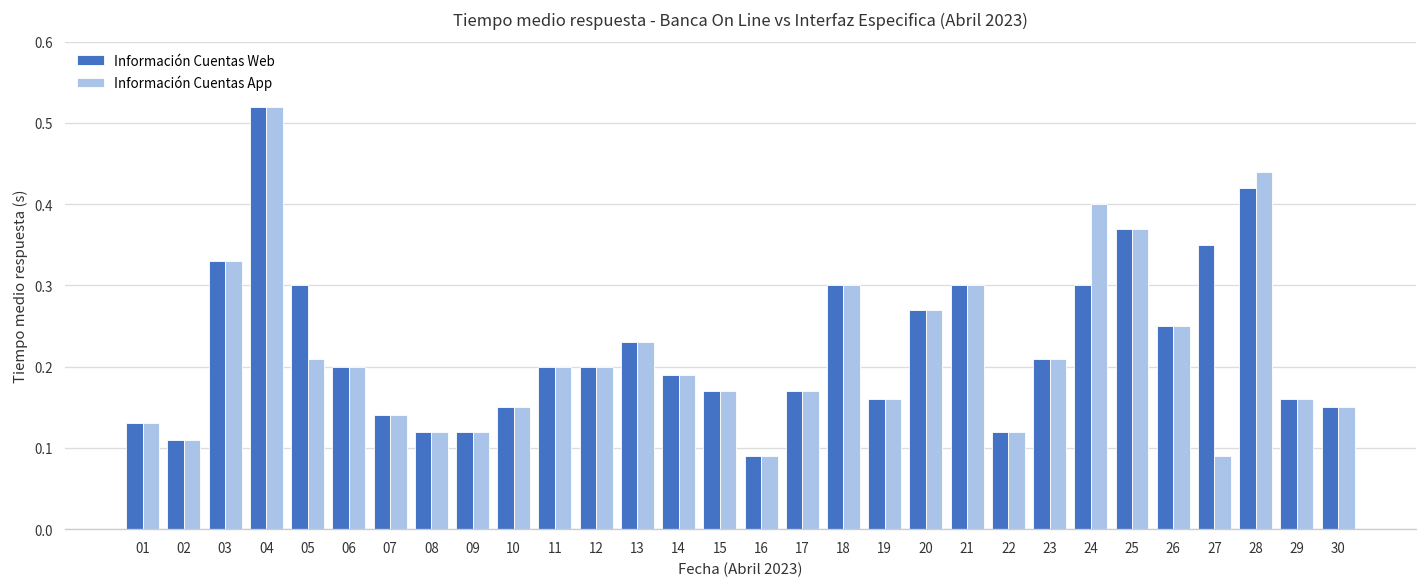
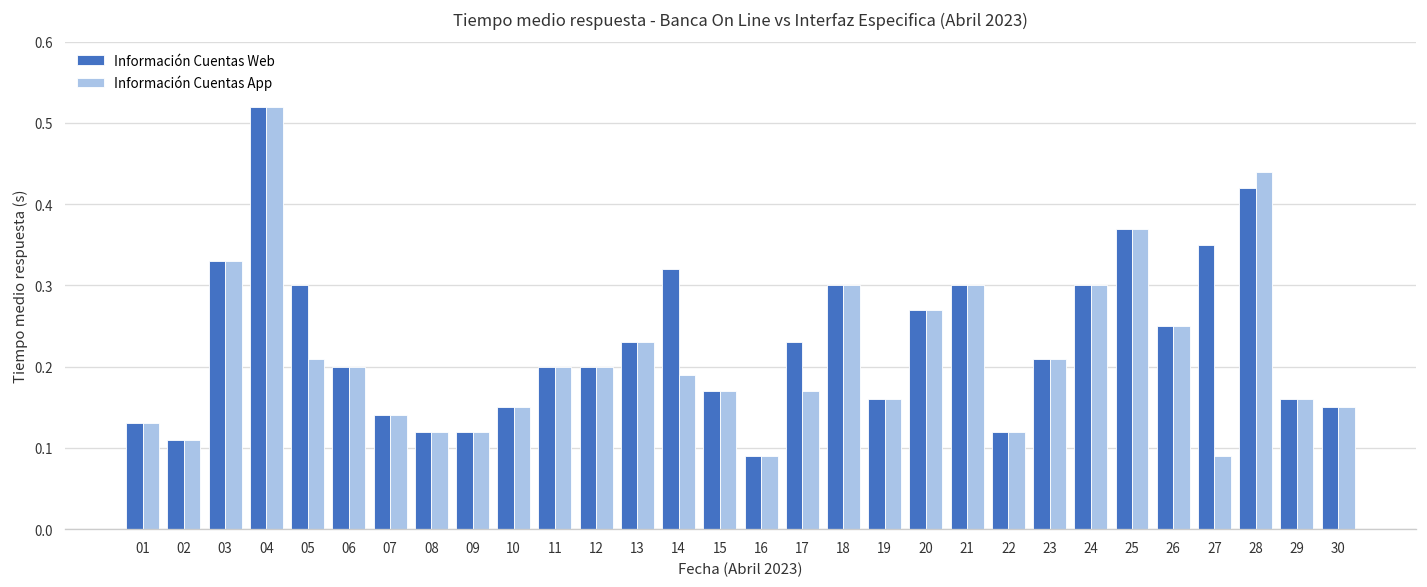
  {
    "Información Cuentas Web": {
      "01": 0.13,
      "02": 0.11,
      "03": 0.33,
      "04": 0.52,
      "05": 0.30,
      "06": 0.20,
      "07": 0.14,
      "08": 0.12,
      "09": 0.12,
      "10": 0.15,
      "11": 0.20,
      "12": 0.20,
      "13": 0.23,
-     "14": 0.19,
+     "14": 0.32,
      "15": 0.17,
      "16": 0.09,
-     "17": 0.17,
+     "17": 0.23,
      "18": 0.30,
      "19": 0.16,
      "20": 0.27,
      "21": 0.30,
      "22": 0.12,
      "23": 0.21,
      "24": 0.30,
      "25": 0.37,
      "26": 0.25,
      "27": 0.35,
      "28": 0.42,
      "29": 0.16,
      "30": 0.15
    },
    "Información Cuentas App": {
      "01": 0.13,
      "02": 0.11,
      "03": 0.33,
      "04": 0.52,
      "05": 0.21,
      "06": 0.2,
      "07": 0.14,
      "08": 0.12,
      "09": 0.12,
      "10": 0.15,
      "11": 0.2,
      "12": 0.2,
      "13": 0.23,
      "14": 0.19,
      "15": 0.17,
      "16": 0.09,
      "17": 0.17,
      "18": 0.3,
      "19": 0.16,
      "20": 0.27,
      "21": 0.3,
      "22": 0.12,
      "23": 0.21,
-     "24": 0.4,
+     "24": 0.3,
      "25": 0.37,
      "26": 0.25,
      "27": 0.09,
      "28": 0.44,
      "29": 0.16,
      "30": 0.15
    }
  }
